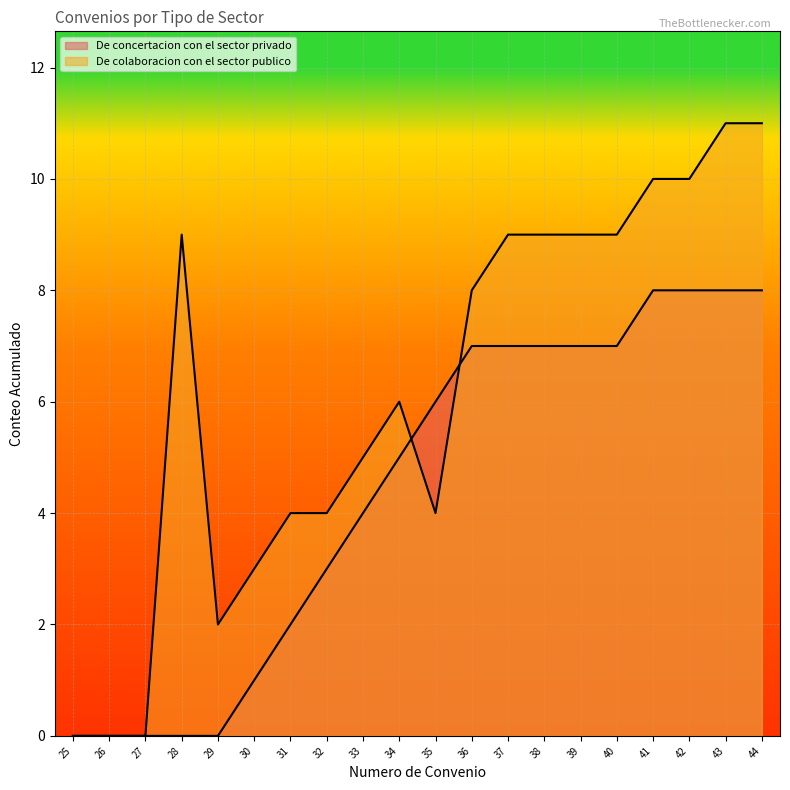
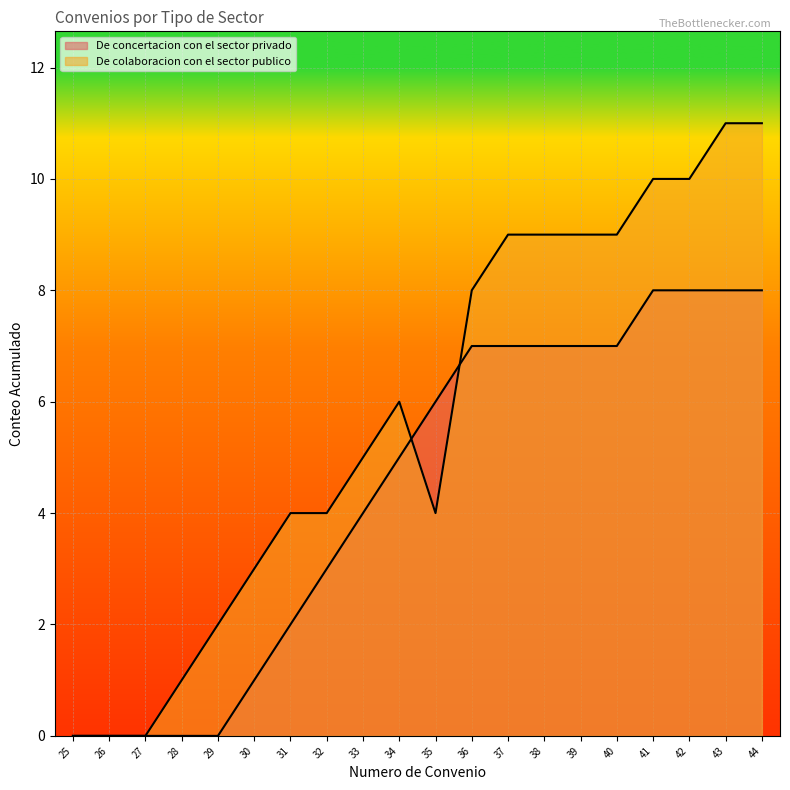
  {
    "De concertacion con el sector privado": {
      "28": 0,
      "29": 0,
      "30": 1,
      "31": 2,
      "32": 3,
      "33": 4,
      "34": 5,
      "35": 6,
      "36": 7,
      "37": 7,
      "38": 7,
      "39": 7,
      "40": 7,
      "41": 8,
      "42": 8,
      "43": 8,
      "44": 8
    },
    "De colaboracion con el sector publico": {
-     "28": 9,
+     "28": 1,
      "29": 2,
      "30": 3,
      "31": 4,
      "32": 4,
      "33": 5,
      "34": 6,
      "35": 4,
      "36": 8,
      "37": 9,
      "38": 9,
      "39": 9,
      "40": 9,
      "41": 10,
      "42": 10,
      "43": 11,
      "44": 11
    }
  }
